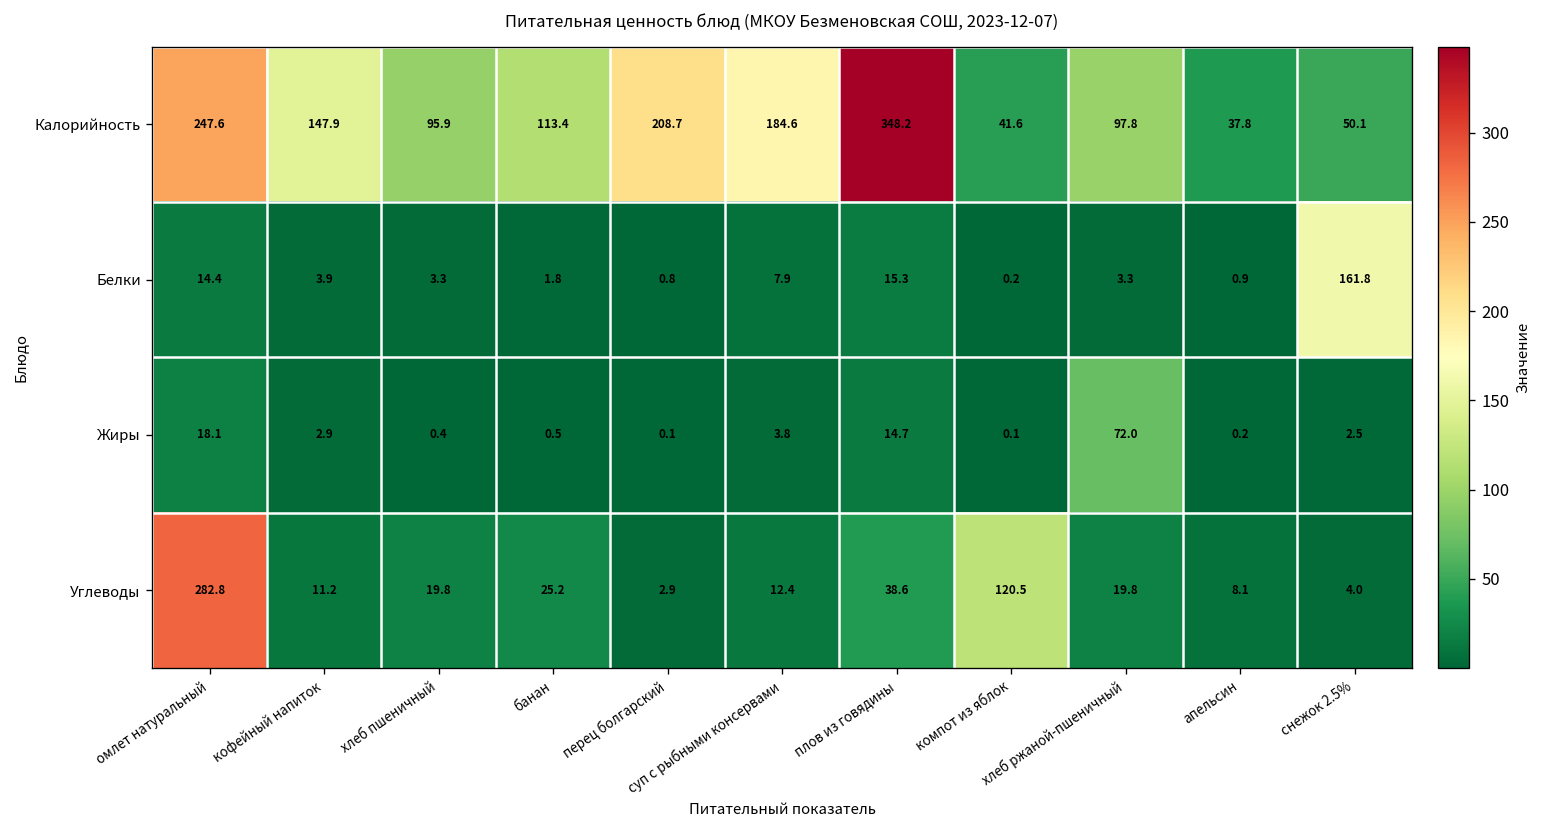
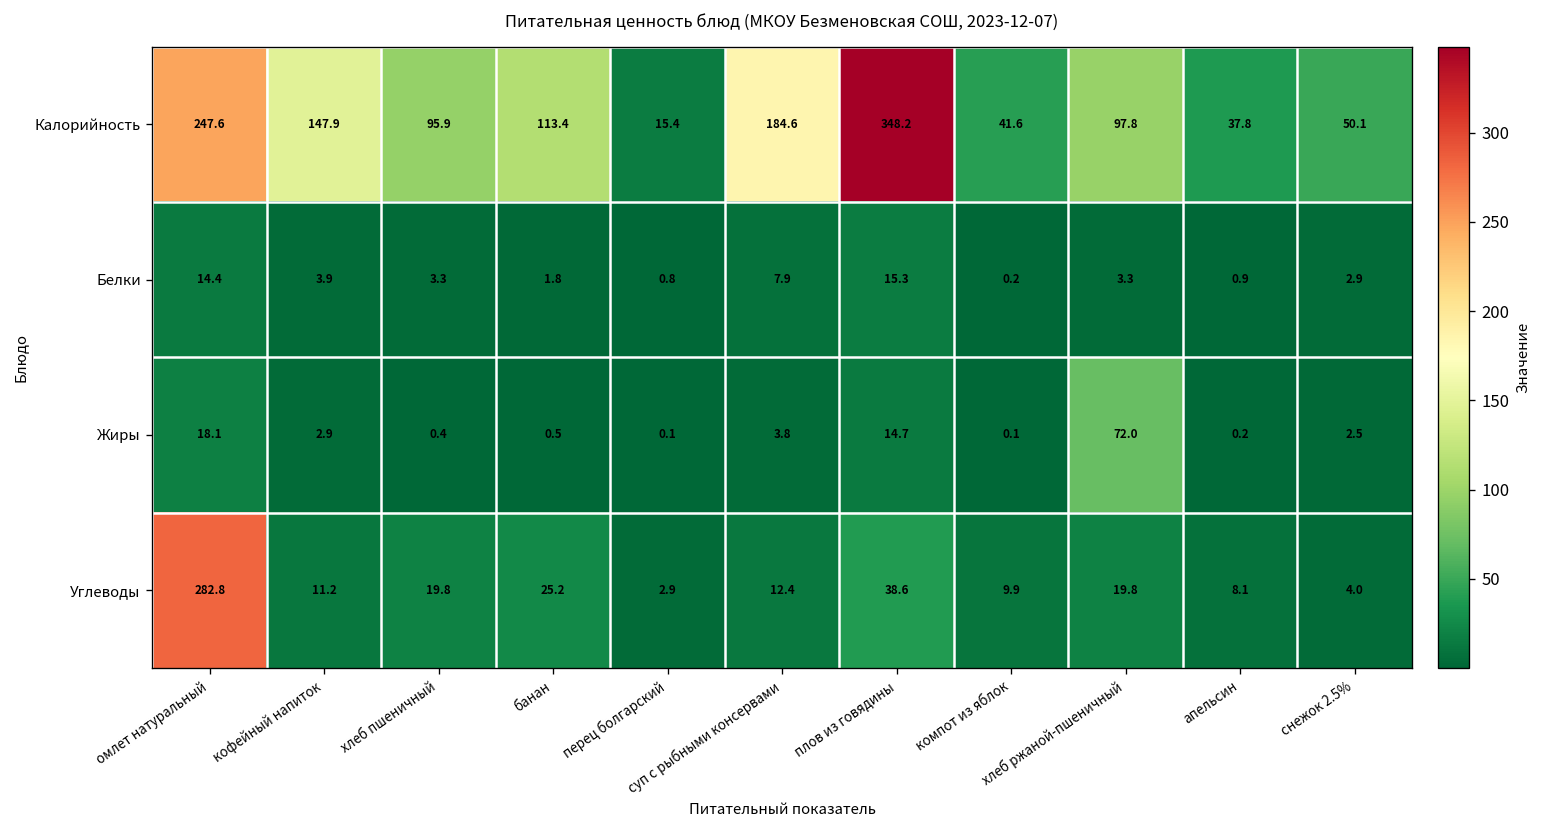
  {
    "Калорийность": {
      "омлет натуральный": 247.6,
      "кофейный напиток": 147.9,
      "хлеб пшеничный": 95.9,
      "банан": 113.4,
-     "перец болгарский": 208.7,
+     "перец болгарский": 15.4,
      "суп с рыбными консервами": 184.6,
      "плов из говядины": 348.2,
      "компот из яблок": 41.6,
      "хлеб ржаной-пшеничный": 97.8,
      "апельсин": 37.8,
      "снежок 2.5%": 50.1
    },
    "Белки": {
      "омлет натуральный": 14.4,
      "кофейный напиток": 3.9,
      "хлеб пшеничный": 3.3,
      "банан": 1.8,
      "перец болгарский": 0.8,
      "суп с рыбными консервами": 7.9,
      "плов из говядины": 15.3,
      "компот из яблок": 0.2,
      "хлеб ржаной-пшеничный": 3.3,
      "апельсин": 0.9,
-     "снежок 2.5%": 161.8
+     "снежок 2.5%": 2.9
    },
    "Жиры": {
      "омлет натуральный": 18.1,
      "кофейный напиток": 2.9,
      "хлеб пшеничный": 0.4,
      "банан": 0.5,
      "перец болгарский": 0.1,
      "суп с рыбными консервами": 3.8,
      "плов из говядины": 14.7,
      "компот из яблок": 0.1,
      "хлеб ржаной-пшеничный": 72.0,
      "апельсин": 0.2,
      "снежок 2.5%": 2.5
    },
    "Углеводы": {
      "омлет натуральный": 282.8,
      "кофейный напиток": 11.2,
      "хлеб пшеничный": 19.8,
      "банан": 25.2,
      "перец болгарский": 2.9,
      "суп с рыбными консервами": 12.4,
      "плов из говядины": 38.6,
-     "компот из яблок": 120.5,
+     "компот из яблок": 9.9,
      "хлеб ржаной-пшеничный": 19.8,
      "апельсин": 8.1,
      "снежок 2.5%": 4.0
    }
  }
